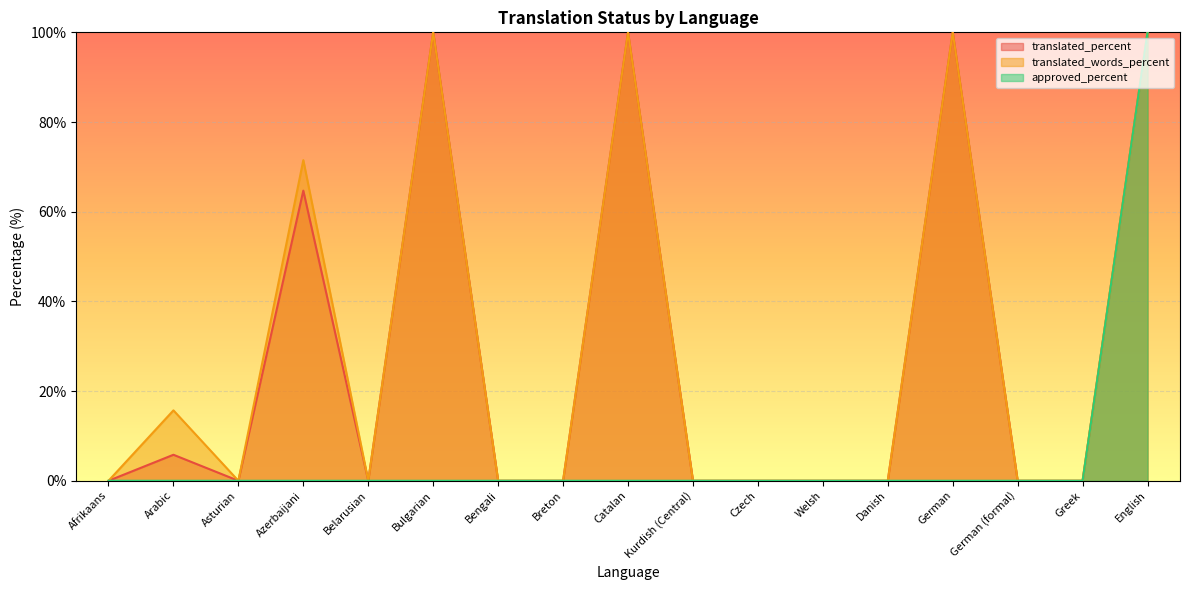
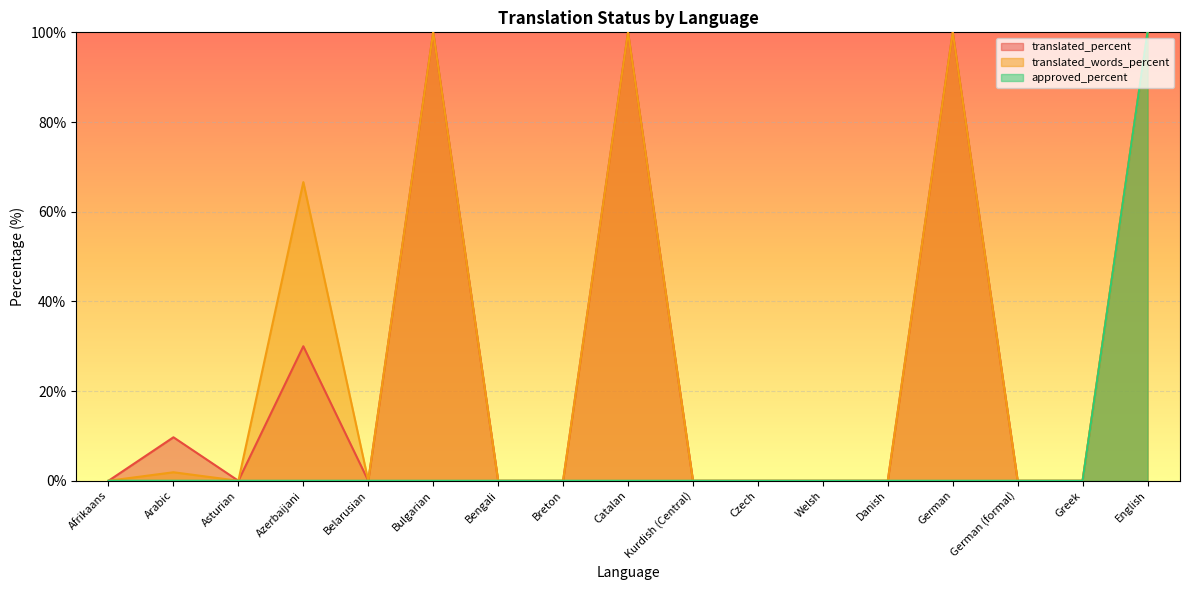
  {
    "translated_percent": {
-     "Arabic": "6%",
-     "Azerbaijani": "65%"
+     "Arabic": "10%",
+     "Azerbaijani": "30%"
    },
    "translated_words_percent": {
-     "Arabic": "16%",
-     "Azerbaijani": "72%"
+     "Arabic": "2%",
+     "Azerbaijani": "67%"
    },
    "approved_percent": {
      "Arabic": "0%",
      "Azerbaijani": "0%",
      "Bulgarian": "0%",
      "Catalan": "0%",
      "German": "0%"
    }
  }
